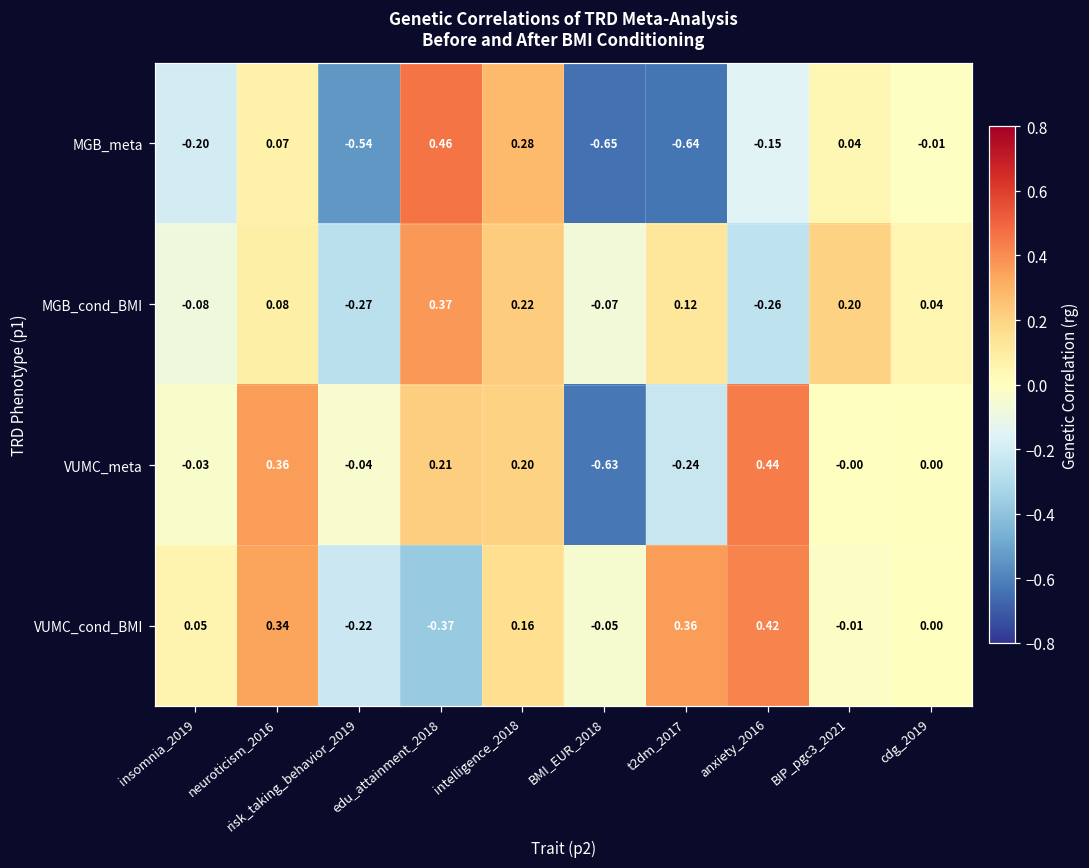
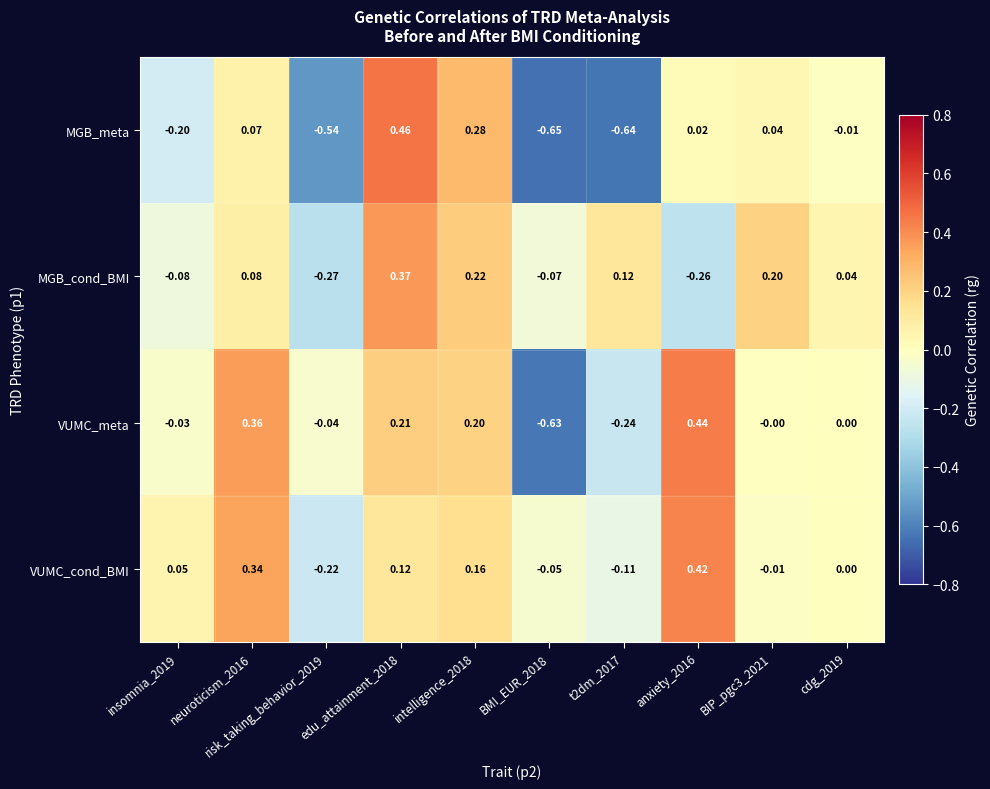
  {
    "MGB_meta": {
      "insomnia_2019": -0.20,
      "neuroticism_2016": 0.07,
      "risk_taking_behavior_2019": -0.54,
      "edu_attainment_2018": 0.46,
      "intelligence_2018": 0.28,
      "BMI_EUR_2018": -0.65,
      "t2dm_2017": -0.64,
-     "anxiety_2016": -0.15,
+     "anxiety_2016": 0.02,
      "BIP_pgc3_2021": 0.04,
      "cdg_2019": -0.01
    },
    "MGB_cond_BMI": {
      "insomnia_2019": -0.08,
      "neuroticism_2016": 0.08,
      "risk_taking_behavior_2019": -0.27,
      "edu_attainment_2018": 0.37,
      "intelligence_2018": 0.22,
      "BMI_EUR_2018": -0.07,
      "t2dm_2017": 0.12,
      "anxiety_2016": -0.26,
      "BIP_pgc3_2021": 0.20,
      "cdg_2019": 0.04
    },
    "VUMC_meta": {
      "insomnia_2019": -0.03,
      "neuroticism_2016": 0.36,
      "risk_taking_behavior_2019": -0.04,
      "edu_attainment_2018": 0.21,
      "intelligence_2018": 0.20,
      "BMI_EUR_2018": -0.63,
      "t2dm_2017": -0.24,
      "anxiety_2016": 0.44,
      "BIP_pgc3_2021": -0.00,
      "cdg_2019": 0.00
    },
    "VUMC_cond_BMI": {
      "insomnia_2019": 0.05,
      "neuroticism_2016": 0.34,
      "risk_taking_behavior_2019": -0.22,
-     "edu_attainment_2018": -0.37,
+     "edu_attainment_2018": 0.12,
      "intelligence_2018": 0.16,
      "BMI_EUR_2018": -0.05,
-     "t2dm_2017": 0.36,
+     "t2dm_2017": -0.11,
      "anxiety_2016": 0.42,
      "BIP_pgc3_2021": -0.01,
      "cdg_2019": 0.00
    }
  }
